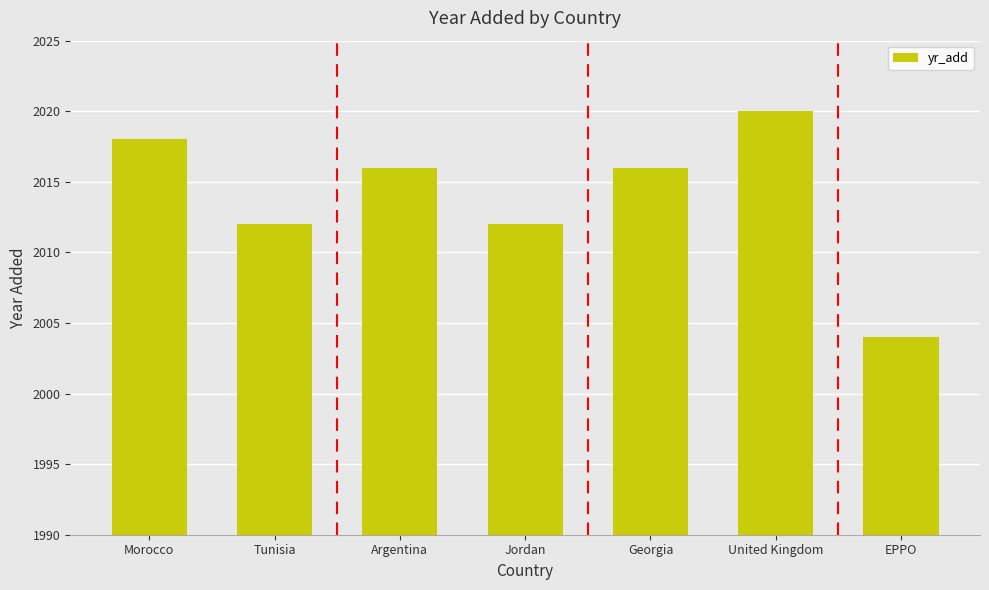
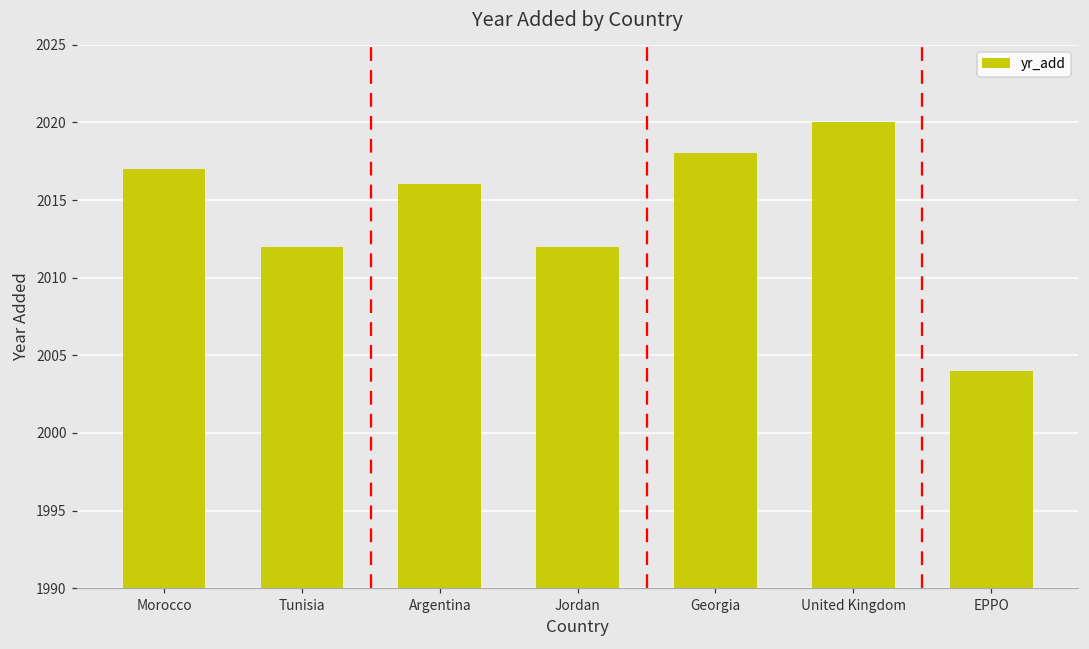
  {
-   "Morocco": 2018,
+   "Morocco": 2017,
    "Tunisia": 2012,
    "Argentina": 2016,
    "Jordan": 2012,
-   "Georgia": 2016,
+   "Georgia": 2018,
    "United Kingdom": 2020,
    "EPPO": 2004
  }
